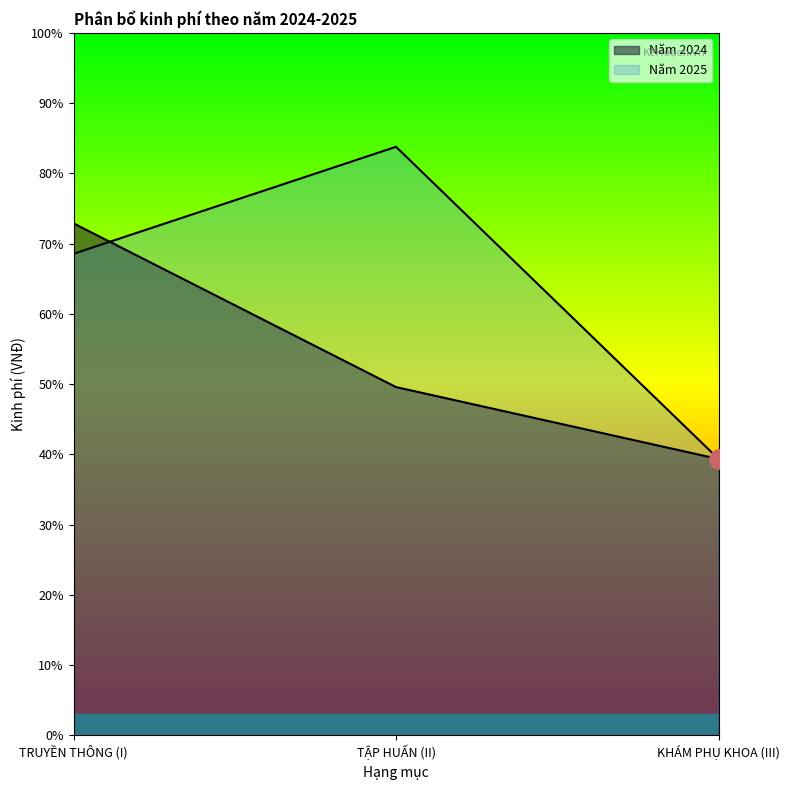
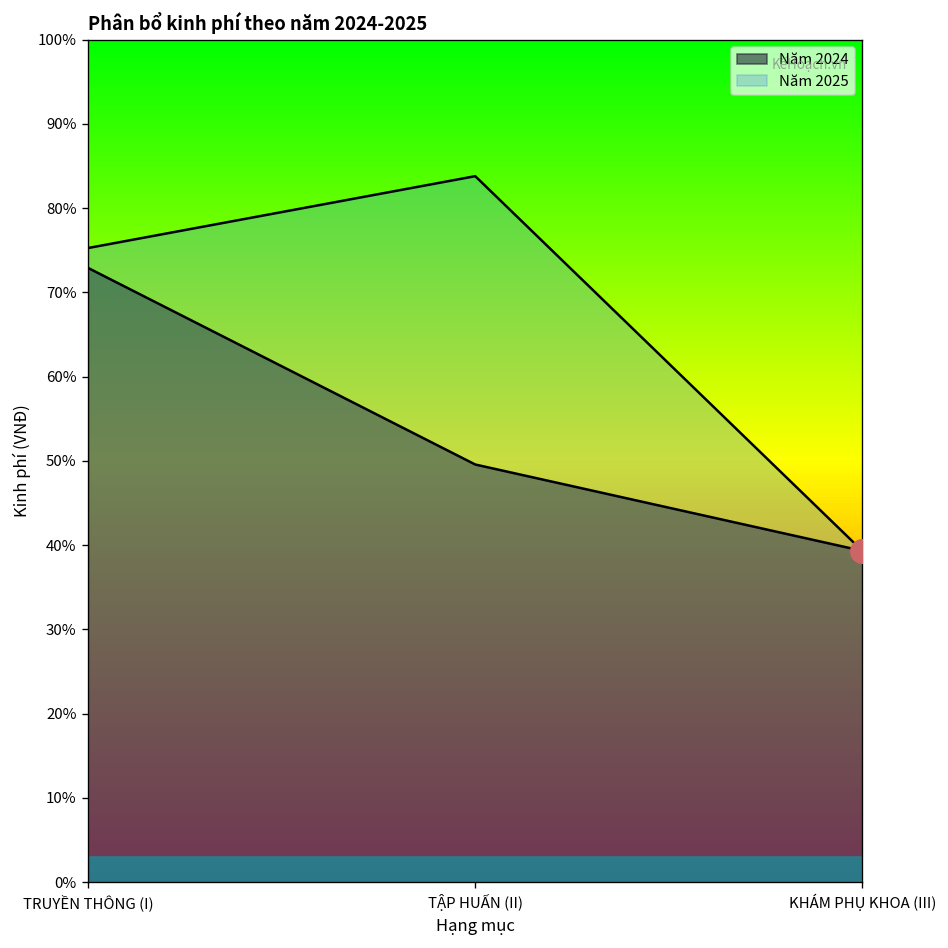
  {
    "Năm 2024": {
      "TRUYỀN THÔNG (I)": "73%",
      "TẬP HUẤN (II)": "50%"
    },
    "Năm 2025": {
-     "TRUYỀN THÔNG (I)": "69%",
+     "TRUYỀN THÔNG (I)": "75%",
      "TẬP HUẤN (II)": "84%"
    }
  }
